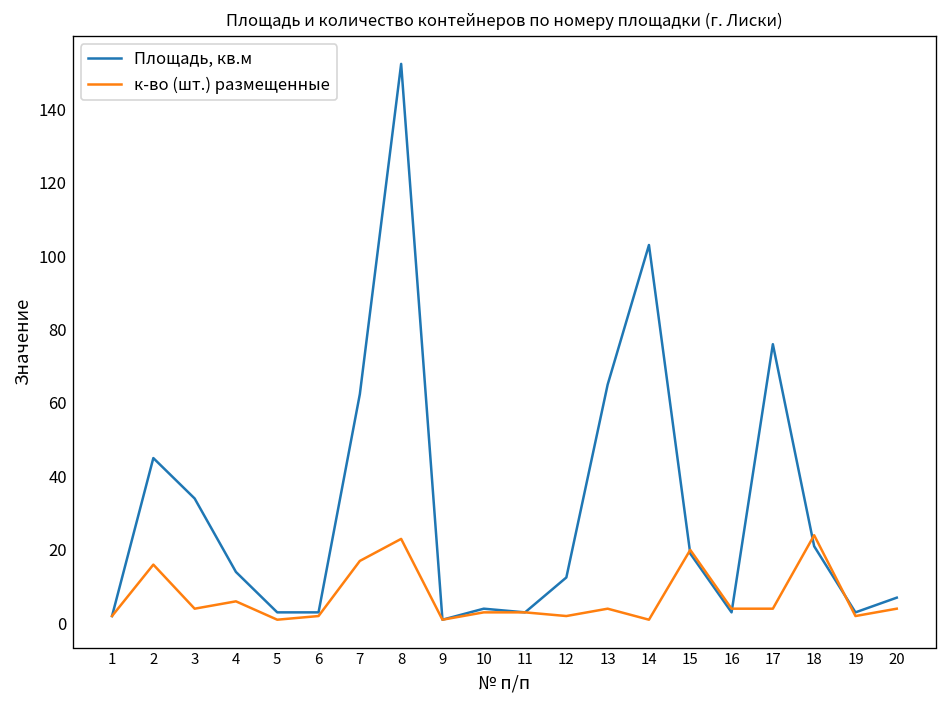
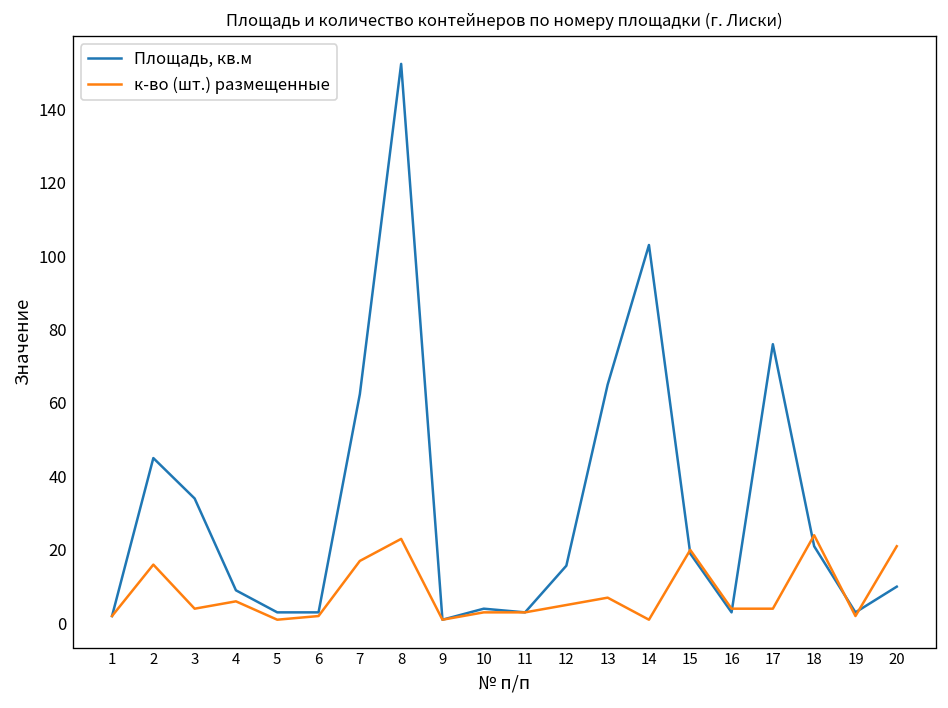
  {
    "Площадь, кв.м": {
      "2": 45,
      "3": 34,
-     "4": 14,
+     "4": 9,
      "5": 3,
      "6": 3,
      "7": 62,
      "8": 152,
      "10": 4,
-     "12": 13,
+     "12": 16,
      "13": 65,
      "14": 103,
      "15": 19,
      "16": 3,
      "17": 76,
      "18": 21,
      "19": 3,
-     "20": 7
+     "20": 10
    },
    "к-во (шт.) размещенные": {
      "2": 16,
      "3": 4,
      "4": 6,
      "5": 1,
      "6": 2,
      "7": 17,
      "8": 23,
      "10": 3,
-     "12": 2,
-     "13": 4,
+     "12": 5,
+     "13": 7,
      "14": 1,
      "15": 20,
      "16": 4,
      "17": 4,
      "18": 24,
      "19": 2,
-     "20": 4
+     "20": 21
    }
  }
